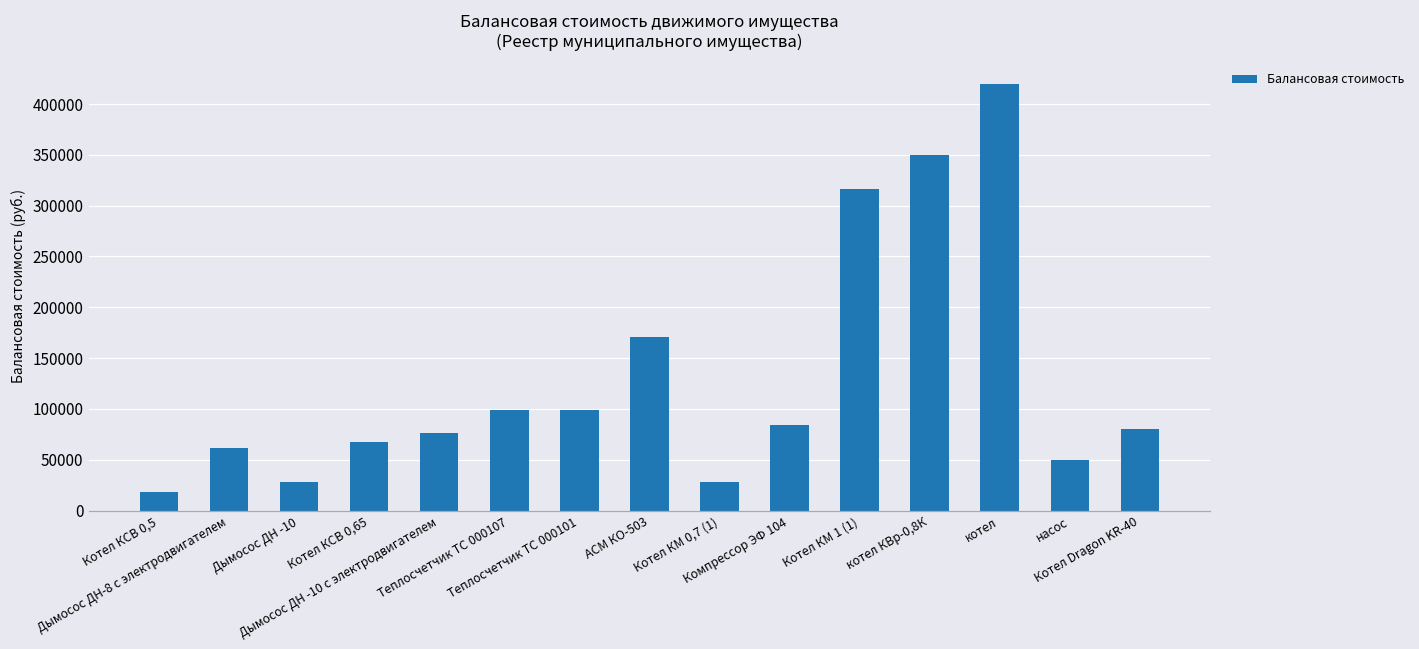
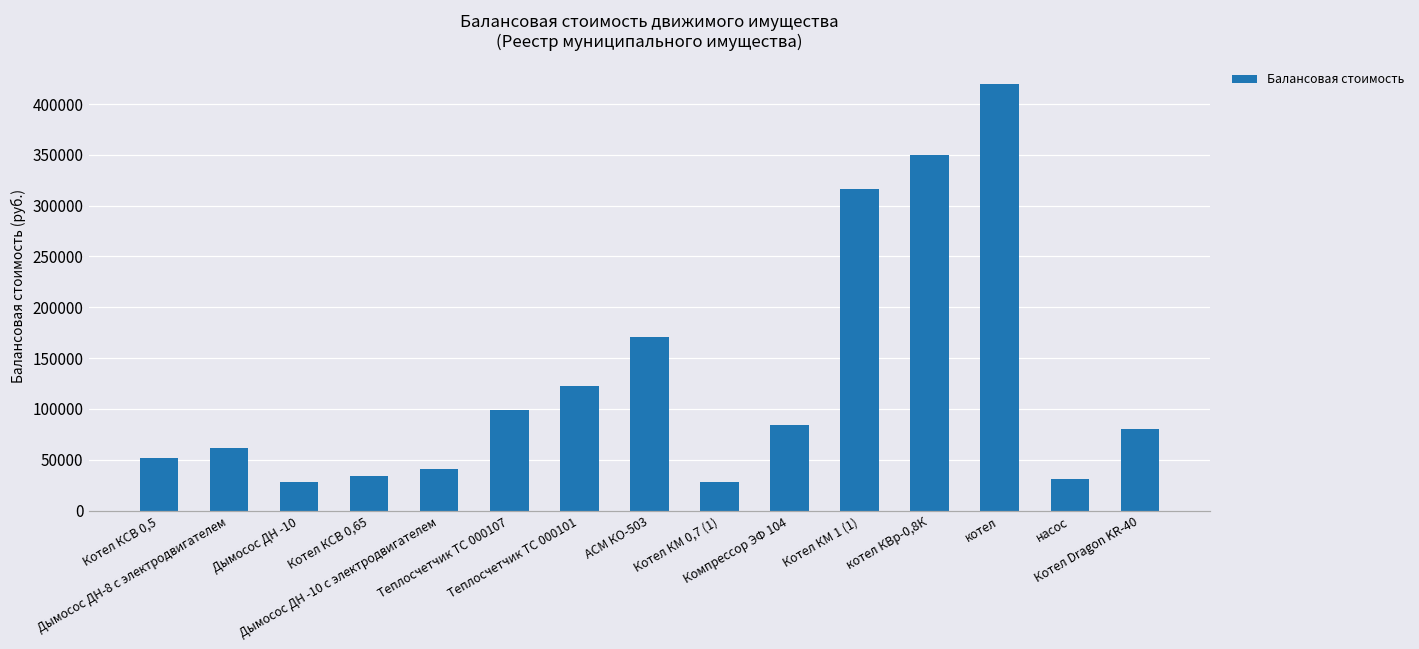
  {
-   "Котел КСВ 0,5": 20000,
+   "Котел КСВ 0,5": 50000,
    "Дымосос ДН-8 с электродвигателем": 60000,
    "Дымосос ДН -10": 30000,
-   "Котел КСВ 0,65": 70000,
-   "Дымосос ДН -10 с электродвигателем": 80000,
+   "Котел КСВ 0,65": 30000,
+   "Дымосос ДН -10 с электродвигателем": 40000,
    "Теплосчетчик ТС 000107": 100000,
-   "Теплосчетчик ТС 000101": 100000,
+   "Теплосчетчик ТС 000101": 120000,
    "АСМ КО-503": 170000,
    "Котел КМ 0,7 (1)": 30000,
    "Компрессор ЭФ 104": 80000,
    "Котел КМ 1 (1)": 320000,
    "котел КВр-0,8К": 350000,
    "котел": 420000,
-   "насос": 50000,
+   "насос": 30000,
    "Котел Dragon KR-40": 80000
  }
